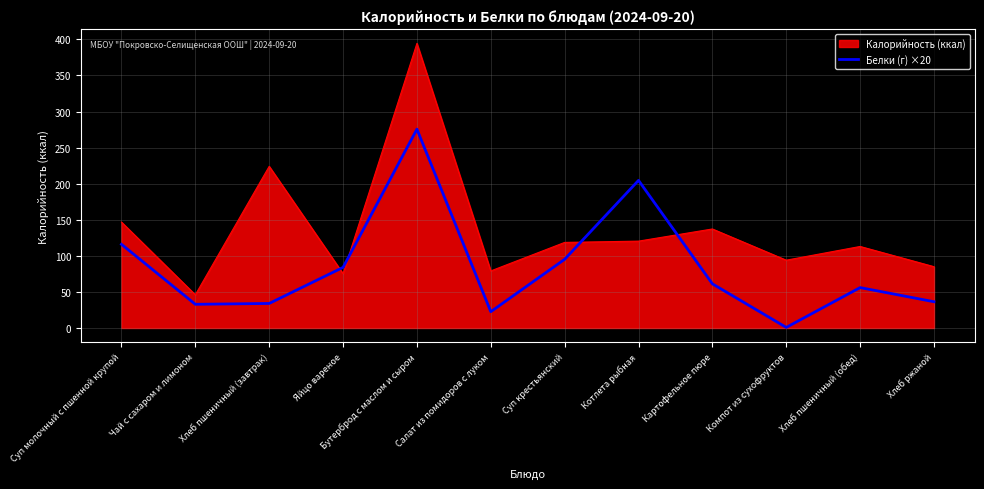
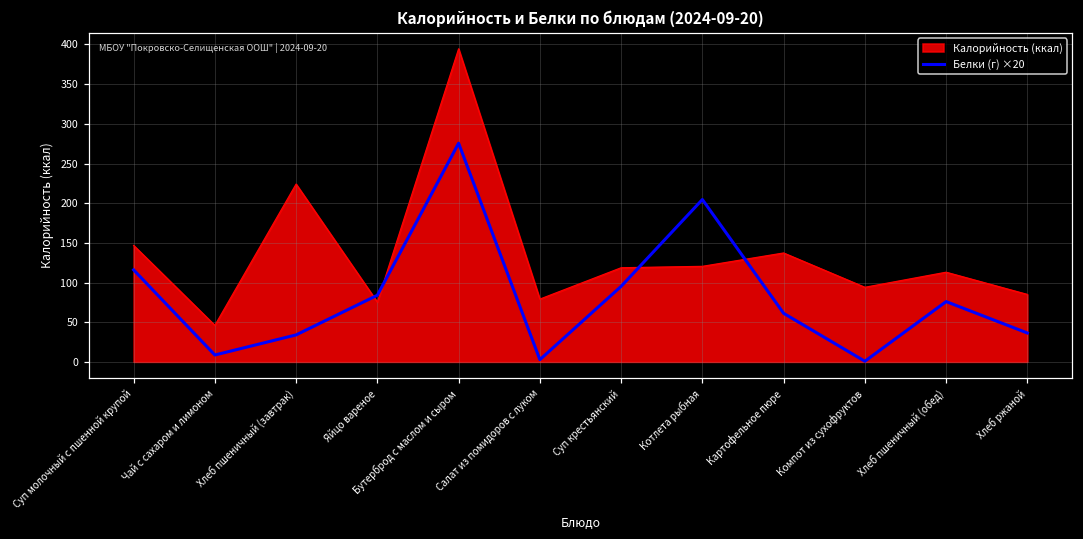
  {
    "Калорийность (ккал)": {
      "Суп молочный с пшенной крупой": 150,
      "Чай с сахаром и лимоном": 50,
      "Хлеб пшеничный (завтрак)": 220,
      "Яйцо вареное": 80,
      "Бутерброд с маслом и сыром": 390,
      "Салат из помидоров с луком": 80,
      "Суп крестьянский": 120,
      "Котлета рыбная": 120,
      "Картофельное пюре": 140,
      "Компот из сухофруктов": 90,
      "Хлеб пшеничный (обед)": 110,
      "Хлеб ржаной": 90
    },
    "Белки (г) ×20": {
      "Суп молочный с пшенной крупой": 120,
-     "Чай с сахаром и лимоном": 30,
+     "Чай с сахаром и лимоном": 10,
      "Хлеб пшеничный (завтрак)": 30,
      "Яйцо вареное": 80,
      "Бутерброд с маслом и сыром": 280,
-     "Салат из помидоров с луком": 20,
+     "Салат из помидоров с луком": 0,
      "Суп крестьянский": 100,
      "Котлета рыбная": 200,
      "Картофельное пюре": 60,
      "Компот из сухофруктов": 0,
-     "Хлеб пшеничный (обед)": 60,
+     "Хлеб пшеничный (обед)": 80,
      "Хлеб ржаной": 40
    }
  }
